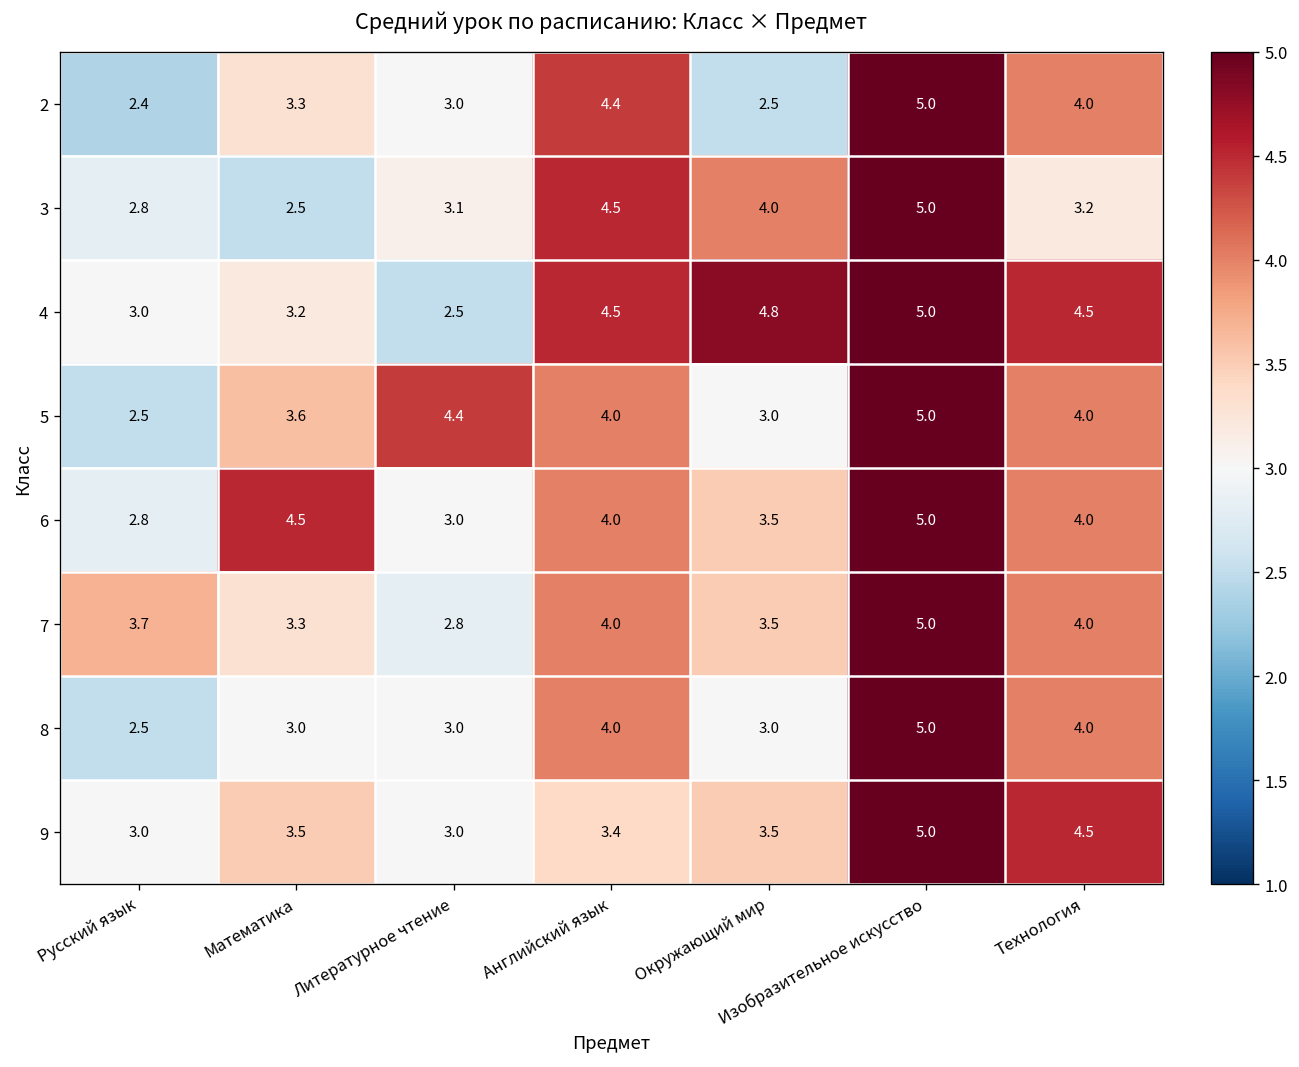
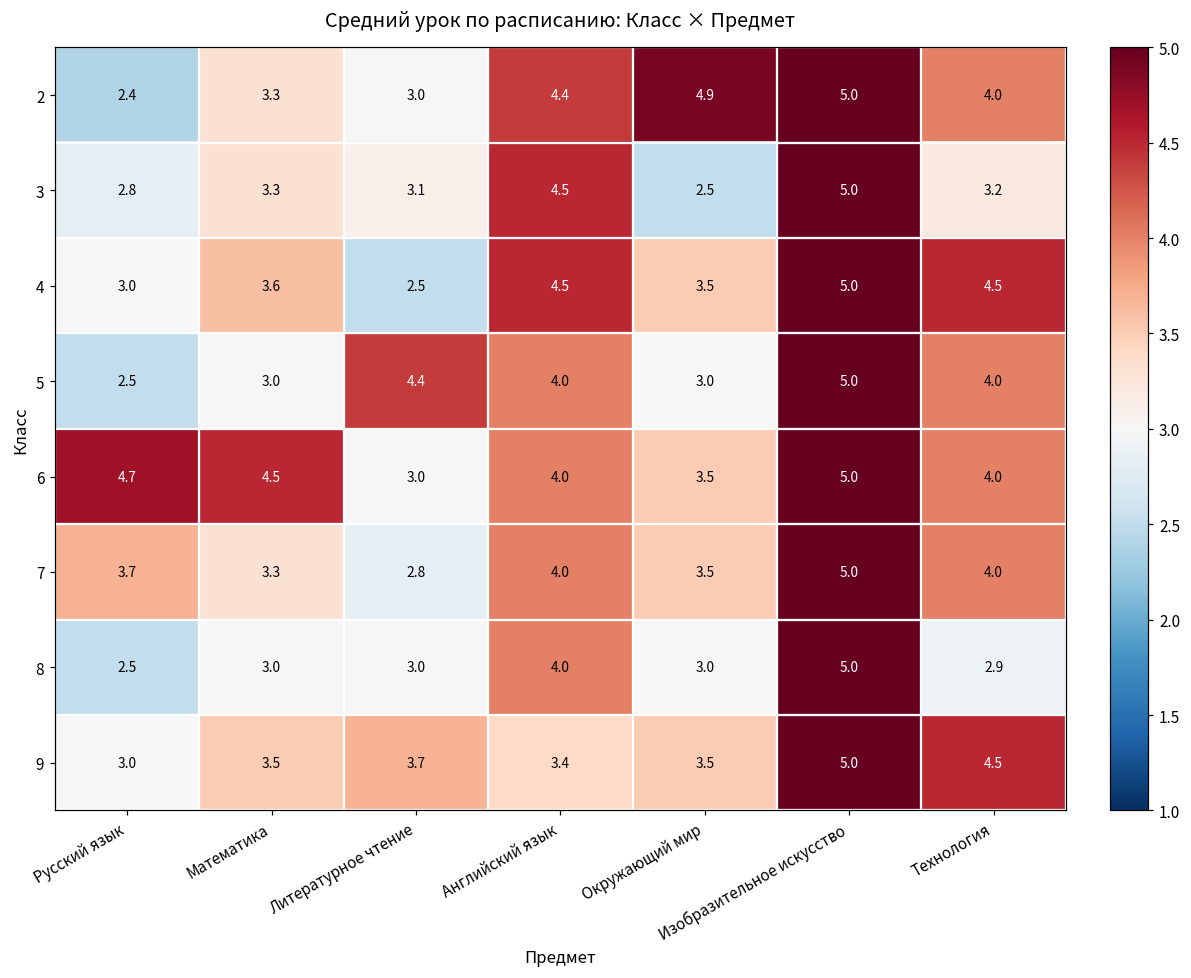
  {
    "2": {
      "Русский язык": 2.4,
      "Математика": 3.3,
      "Литературное чтение": 3.0,
      "Английский язык": 4.4,
-     "Окружающий мир": 2.5,
+     "Окружающий мир": 4.9,
      "Изобразительное искусство": 5.0,
      "Технология": 4.0
    },
    "3": {
      "Русский язык": 2.8,
-     "Математика": 2.5,
+     "Математика": 3.3,
      "Литературное чтение": 3.1,
      "Английский язык": 4.5,
-     "Окружающий мир": 4.0,
+     "Окружающий мир": 2.5,
      "Изобразительное искусство": 5.0,
      "Технология": 3.2
    },
    "4": {
      "Русский язык": 3.0,
-     "Математика": 3.2,
+     "Математика": 3.6,
      "Литературное чтение": 2.5,
      "Английский язык": 4.5,
-     "Окружающий мир": 4.8,
+     "Окружающий мир": 3.5,
      "Изобразительное искусство": 5.0,
      "Технология": 4.5
    },
    "5": {
      "Русский язык": 2.5,
-     "Математика": 3.6,
+     "Математика": 3.0,
      "Литературное чтение": 4.4,
      "Английский язык": 4.0,
      "Окружающий мир": 3.0,
      "Изобразительное искусство": 5.0,
      "Технология": 4.0
    },
    "6": {
-     "Русский язык": 2.8,
+     "Русский язык": 4.7,
      "Математика": 4.5,
      "Литературное чтение": 3.0,
      "Английский язык": 4.0,
      "Окружающий мир": 3.5,
      "Изобразительное искусство": 5.0,
      "Технология": 4.0
    },
    "7": {
      "Русский язык": 3.7,
      "Математика": 3.3,
      "Литературное чтение": 2.8,
      "Английский язык": 4.0,
      "Окружающий мир": 3.5,
      "Изобразительное искусство": 5.0,
      "Технология": 4.0
    },
    "8": {
      "Русский язык": 2.5,
      "Математика": 3.0,
      "Литературное чтение": 3.0,
      "Английский язык": 4.0,
      "Окружающий мир": 3.0,
      "Изобразительное искусство": 5.0,
-     "Технология": 4.0
+     "Технология": 2.9
    },
    "9": {
      "Русский язык": 3.0,
      "Математика": 3.5,
-     "Литературное чтение": 3.0,
+     "Литературное чтение": 3.7,
      "Английский язык": 3.4,
      "Окружающий мир": 3.5,
      "Изобразительное искусство": 5.0,
      "Технология": 4.5
    }
  }
